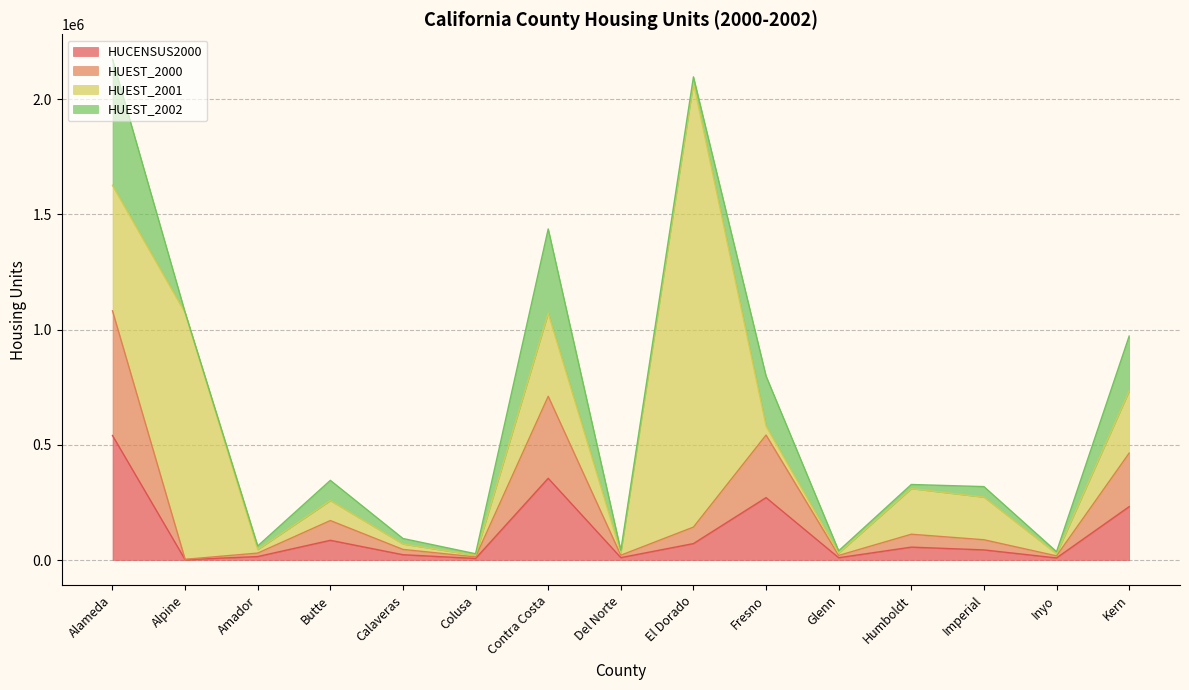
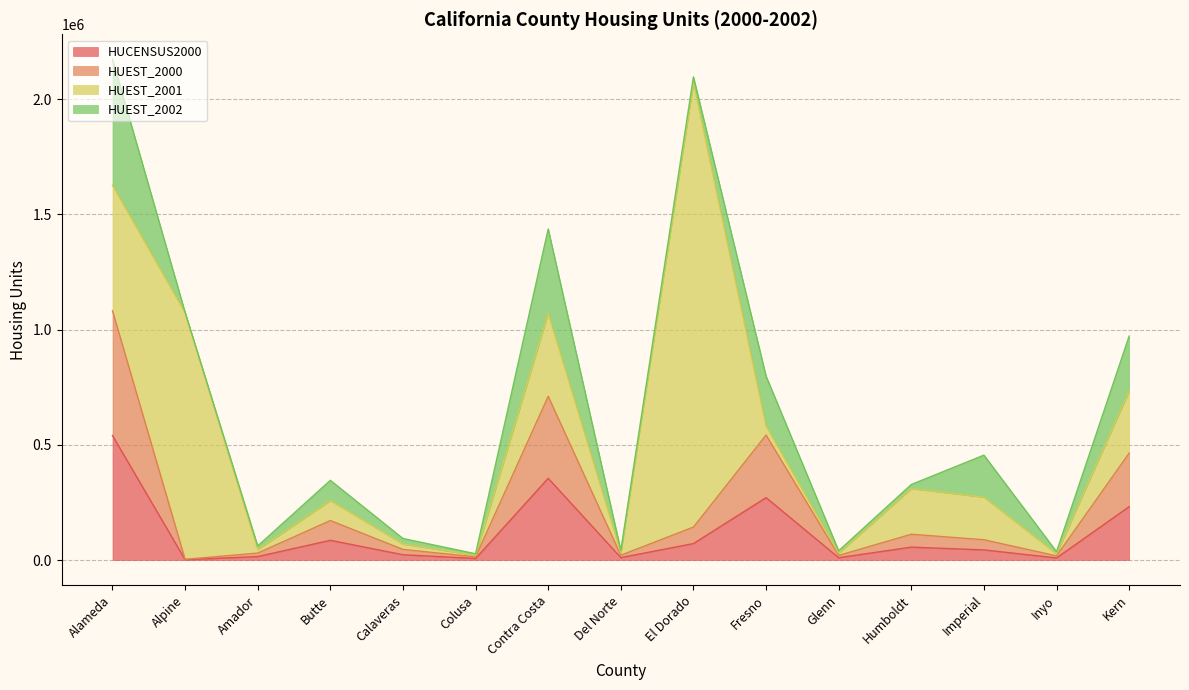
  {
    "HUEST_2001": {
      "Alameda": 540000,
      "Amador": 20000,
      "Butte": 90000,
      "Calaveras": 20000,
      "Contra Costa": 360000,
      "El Dorado": 1930000,
      "Fresno": 40000,
      "Humboldt": 200000,
      "Imperial": 180000,
      "Kern": 270000
    },
    "HUEST_2002": {
      "Amador": 20000,
      "Butte": 90000,
      "Calaveras": 20000,
      "Contra Costa": 370000,
      "El Dorado": 30000,
      "Fresno": 220000,
      "Humboldt": 20000,
-     "Imperial": 50000,
+     "Imperial": 180000,
      "Kern": 240000
    }
  }
